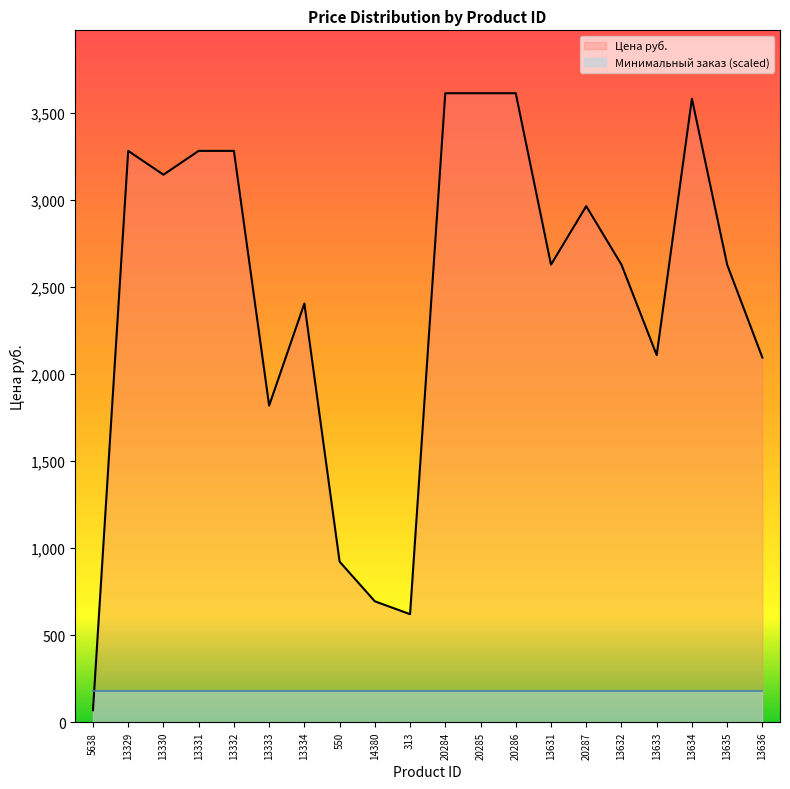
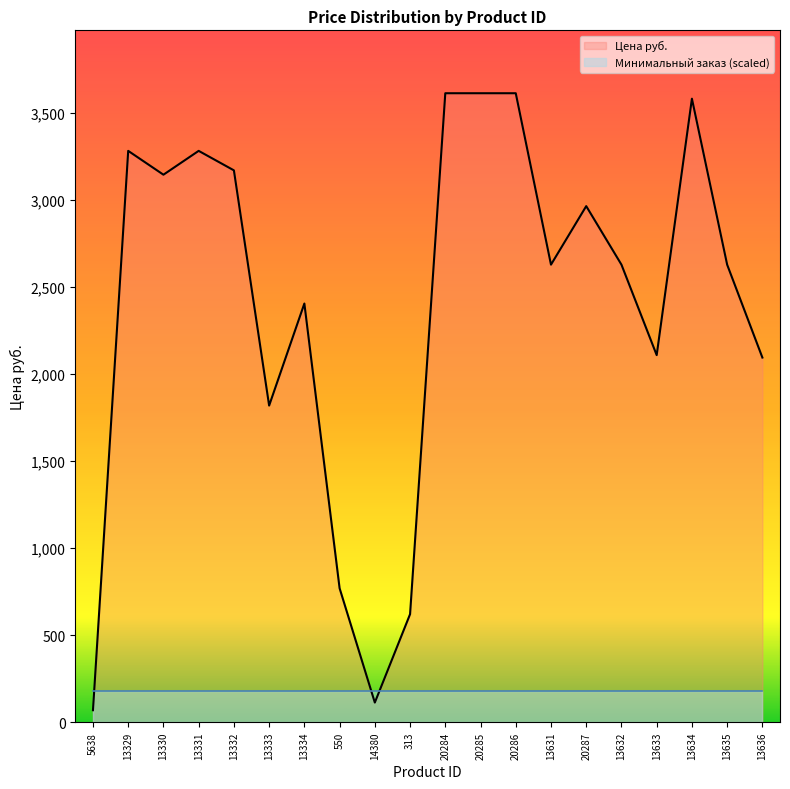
  {
    "Цена руб.": {
      "5638": "70",
      "13329": "3,280",
      "13330": "3,150",
      "13331": "3,280",
-     "13332": "3,280",
+     "13332": "3,170",
      "13333": "1,820",
      "13334": "2,410",
-     "550": "920",
-     "14380": "700",
+     "550": "770",
+     "14380": "110",
      "313": "620",
      "20284": "3,620",
      "20285": "3,620",
      "20286": "3,620",
      "13631": "2,630",
      "20287": "2,970",
      "13632": "2,630",
      "13633": "2,110",
      "13634": "3,580",
      "13635": "2,630",
      "13636": "2,100"
    },
    "Минимальный заказ (scaled)": {
      "5638": "180",
      "13329": "180",
      "13330": "180",
      "13331": "180",
      "13332": "180",
      "13333": "180",
      "13334": "180",
      "550": "180",
      "14380": "180",
      "313": "180",
      "20284": "180",
      "20285": "180",
      "20286": "180",
      "13631": "180",
      "20287": "180",
      "13632": "180",
      "13633": "180",
      "13634": "180",
      "13635": "180",
      "13636": "180"
    }
  }
